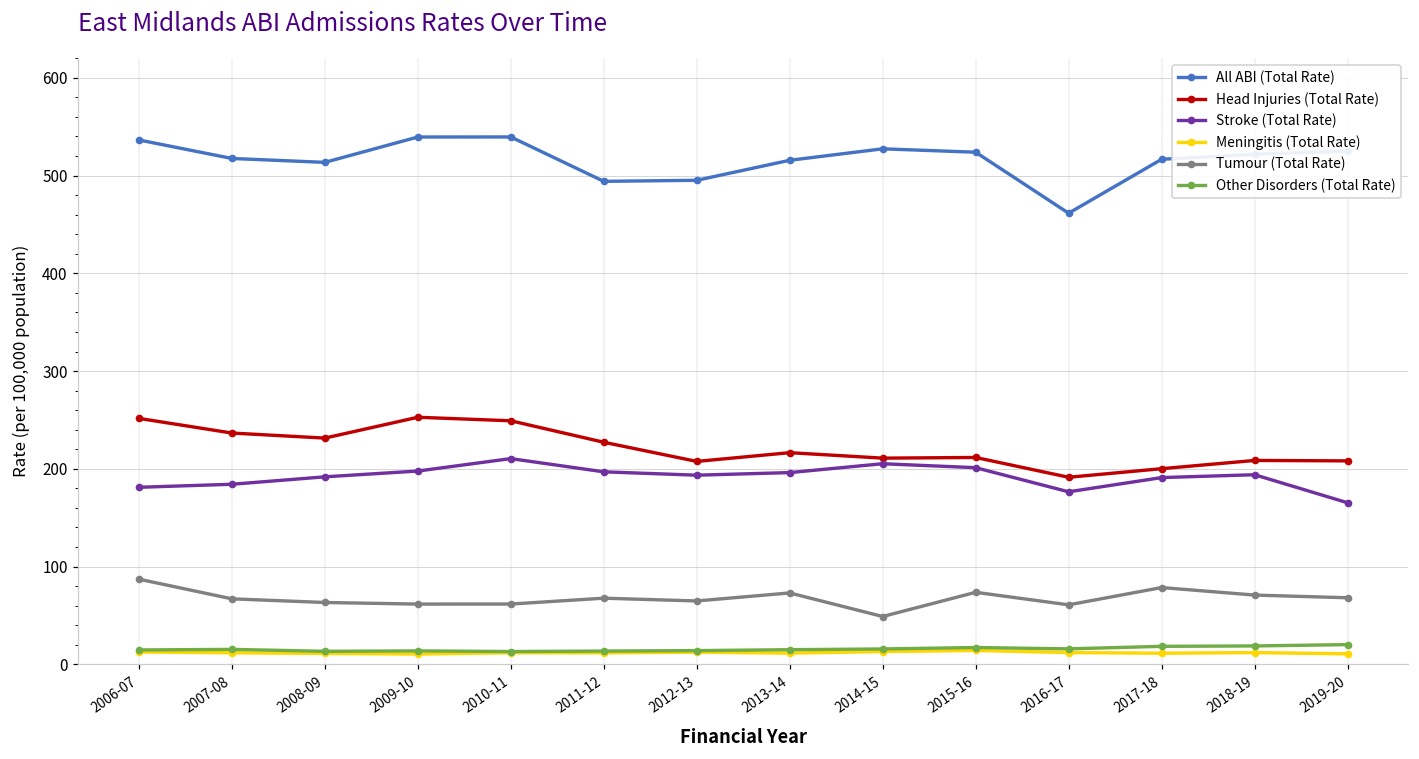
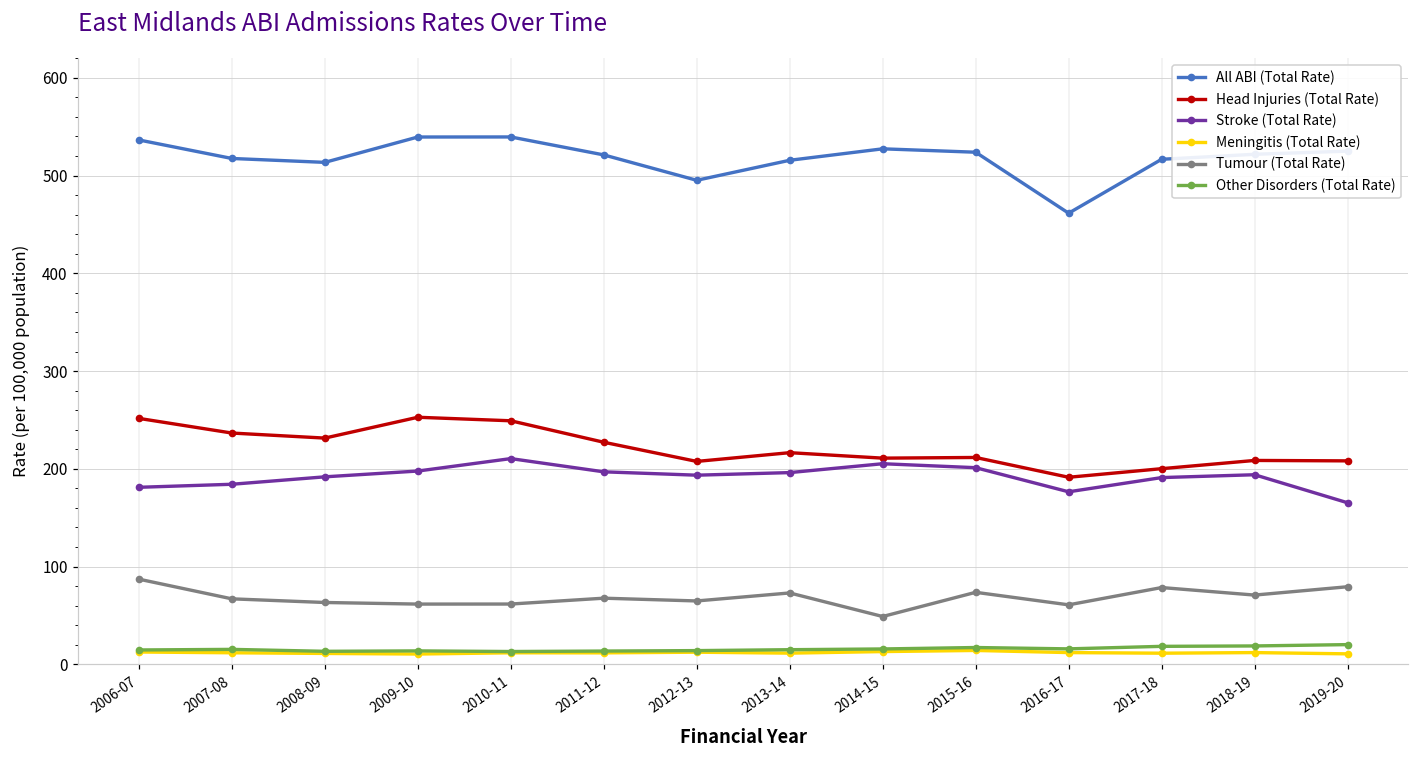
  {
    "All ABI (Total Rate)": {
      "2006-07": 540,
      "2007-08": 520,
      "2008-09": 510,
      "2009-10": 540,
      "2010-11": 540,
-     "2011-12": 490,
+     "2011-12": 520,
      "2012-13": 500,
      "2013-14": 520,
      "2014-15": 530,
      "2015-16": 520,
      "2016-17": 460,
      "2017-18": 520
    },
    "Head Injuries (Total Rate)": {
      "2006-07": 250,
      "2007-08": 240,
      "2008-09": 230,
      "2009-10": 250,
      "2010-11": 250,
      "2011-12": 230,
      "2012-13": 210,
      "2013-14": 220,
      "2014-15": 210,
      "2015-16": 210,
      "2016-17": 190,
      "2017-18": 200,
      "2018-19": 210,
      "2019-20": 210
    },
    "Stroke (Total Rate)": {
      "2006-07": 180,
      "2007-08": 180,
      "2008-09": 190,
      "2009-10": 200,
      "2010-11": 210,
      "2011-12": 200,
      "2012-13": 190,
      "2013-14": 200,
      "2014-15": 210,
      "2015-16": 200,
      "2016-17": 180,
      "2017-18": 190,
      "2018-19": 190,
      "2019-20": 170
    },
    "Meningitis (Total Rate)": {
      "2007-08": 10,
      "2009-10": 10,
      "2013-14": 10,
      "2015-16": 10,
      "2016-17": 10,
      "2017-18": 10,
      "2018-19": 10,
      "2019-20": 10
    },
    "Tumour (Total Rate)": {
      "2006-07": 90,
      "2007-08": 70,
      "2008-09": 60,
      "2009-10": 60,
      "2010-11": 60,
      "2011-12": 70,
      "2012-13": 60,
      "2013-14": 70,
      "2014-15": 50,
      "2015-16": 70,
      "2016-17": 60,
      "2017-18": 80,
      "2018-19": 70,
-     "2019-20": 70
+     "2019-20": 80
    },
    "Other Disorders (Total Rate)": {
      "2007-08": 20,
      "2009-10": 10,
      "2013-14": 10,
      "2015-16": 20,
      "2016-17": 20,
      "2017-18": 20,
      "2018-19": 20,
      "2019-20": 20
    }
  }
